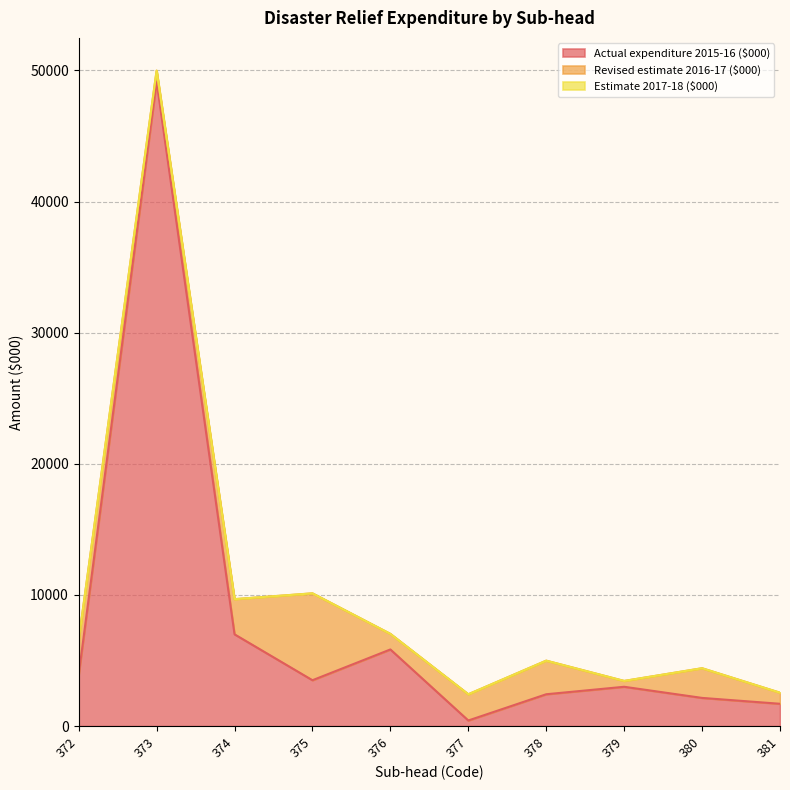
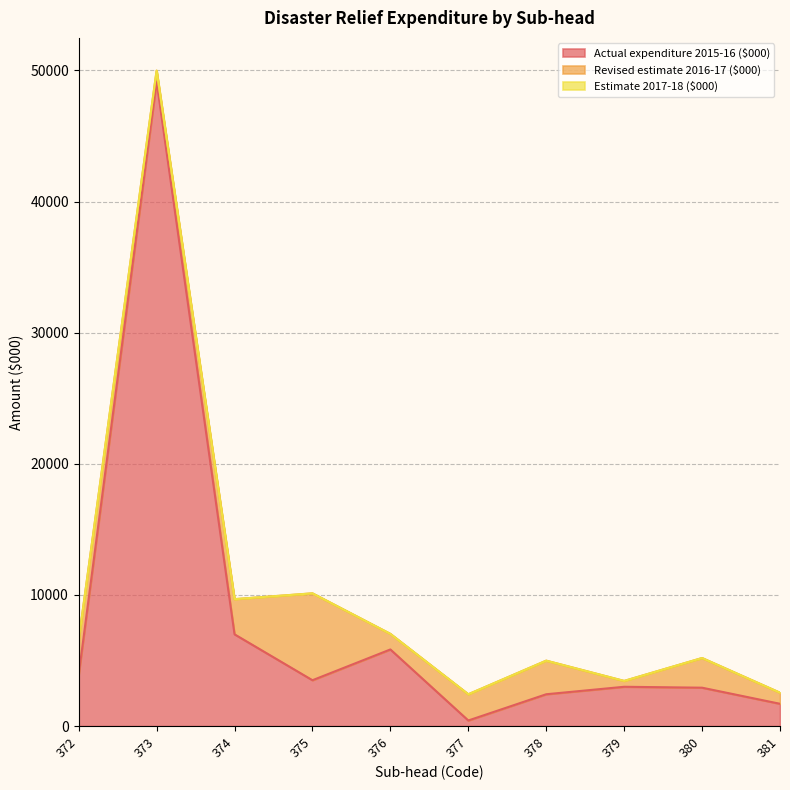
  {
    "Actual expenditure 2015-16 ($000)": {
      "372": 3900,
      "373": 49200,
      "374": 7000,
      "375": 3500,
      "376": 5800,
      "377": 400,
      "378": 2400,
      "379": 3000,
-     "380": 2200,
+     "380": 2900,
      "381": 1700
    }
  }
